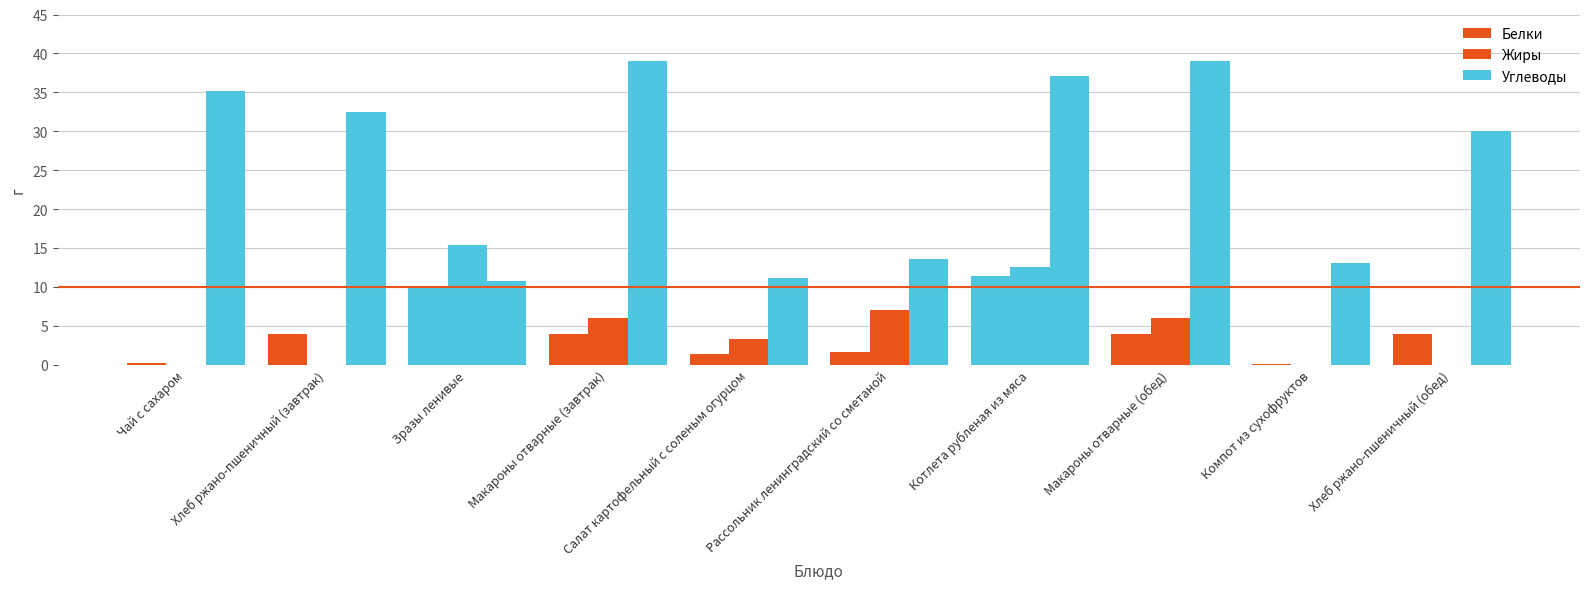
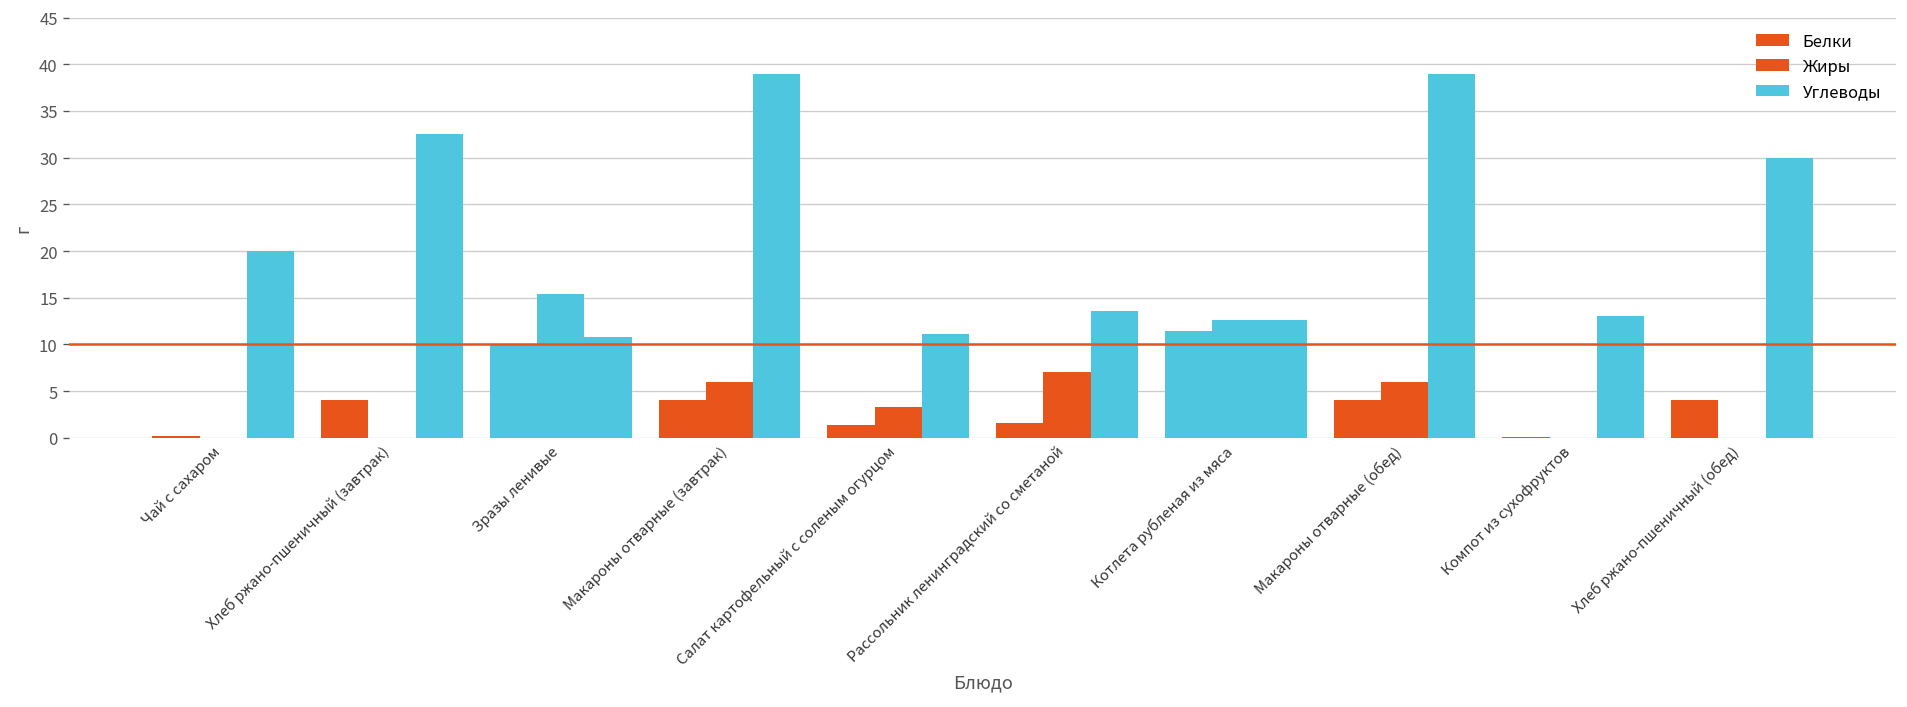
  {
    "Углеводы": {
-     "Чай с сахаром": 35,
+     "Чай с сахаром": 20,
      "Хлеб ржано-пшеничный (завтрак)": 33,
      "Зразы ленивые": 11,
      "Макароны отварные (завтрак)": 39,
      "Салат картофельный с соленым огурцом": 11,
      "Рассольник ленинградский со сметаной": 14,
-     "Котлета рубленая из мяса": 37,
+     "Котлета рубленая из мяса": 13,
      "Макароны отварные (обед)": 39,
      "Компот из сухофруктов": 13,
      "Хлеб ржано-пшеничный (обед)": 30
    }
  }
